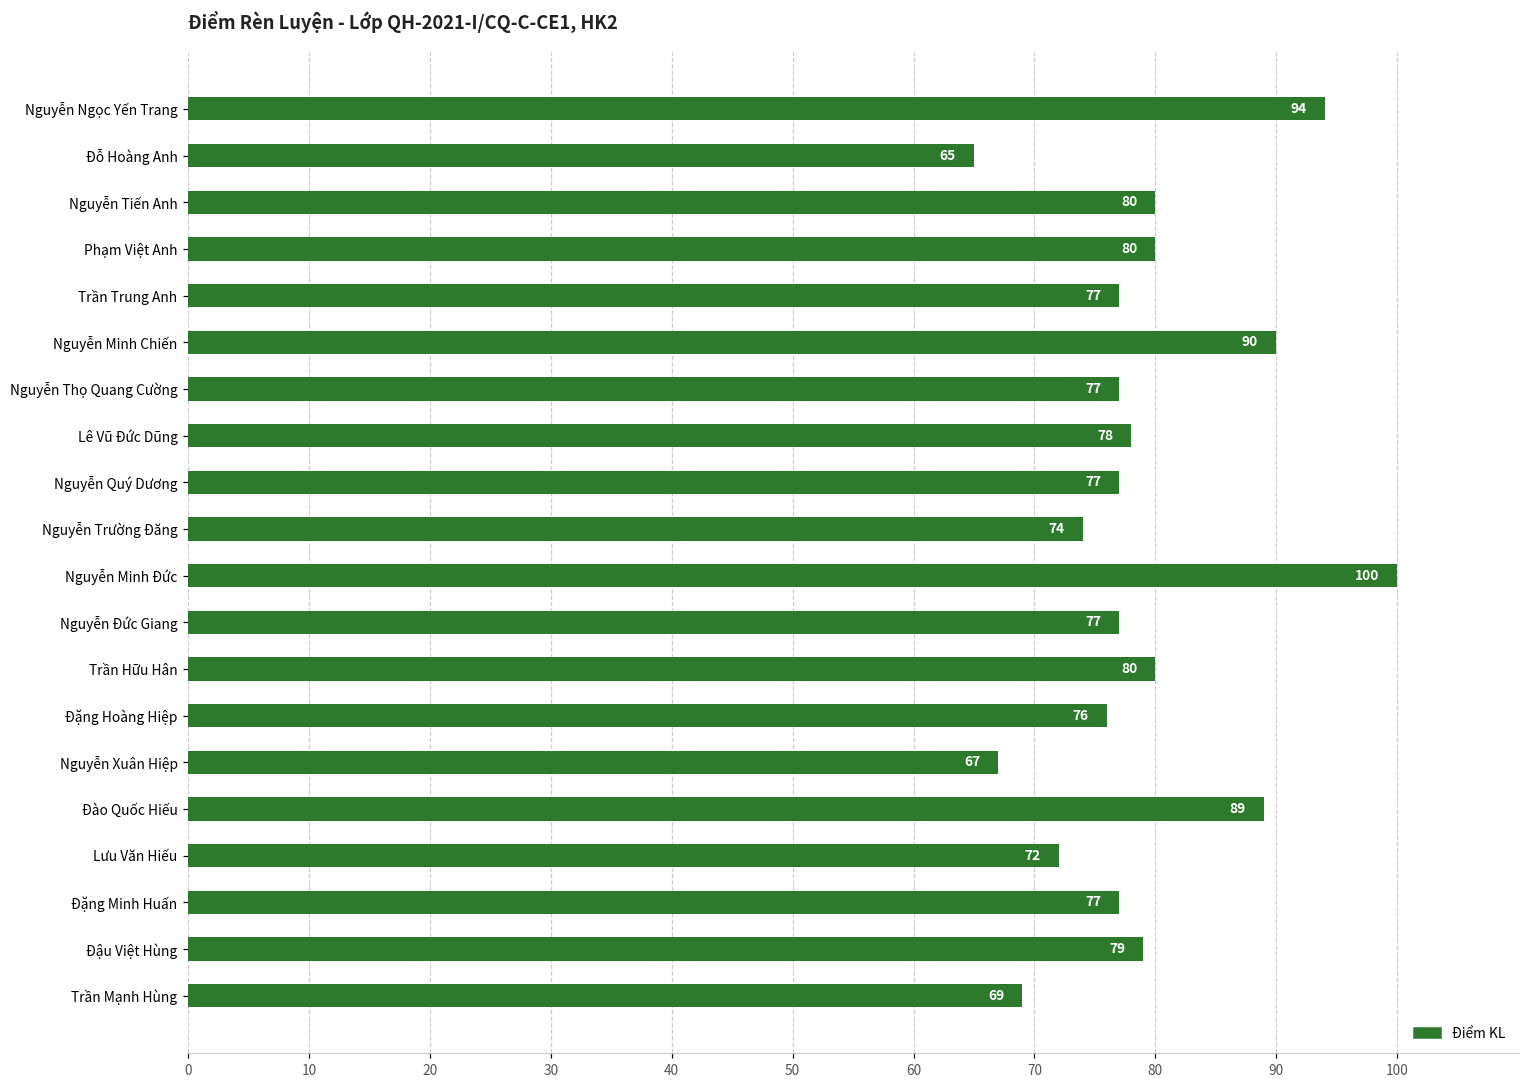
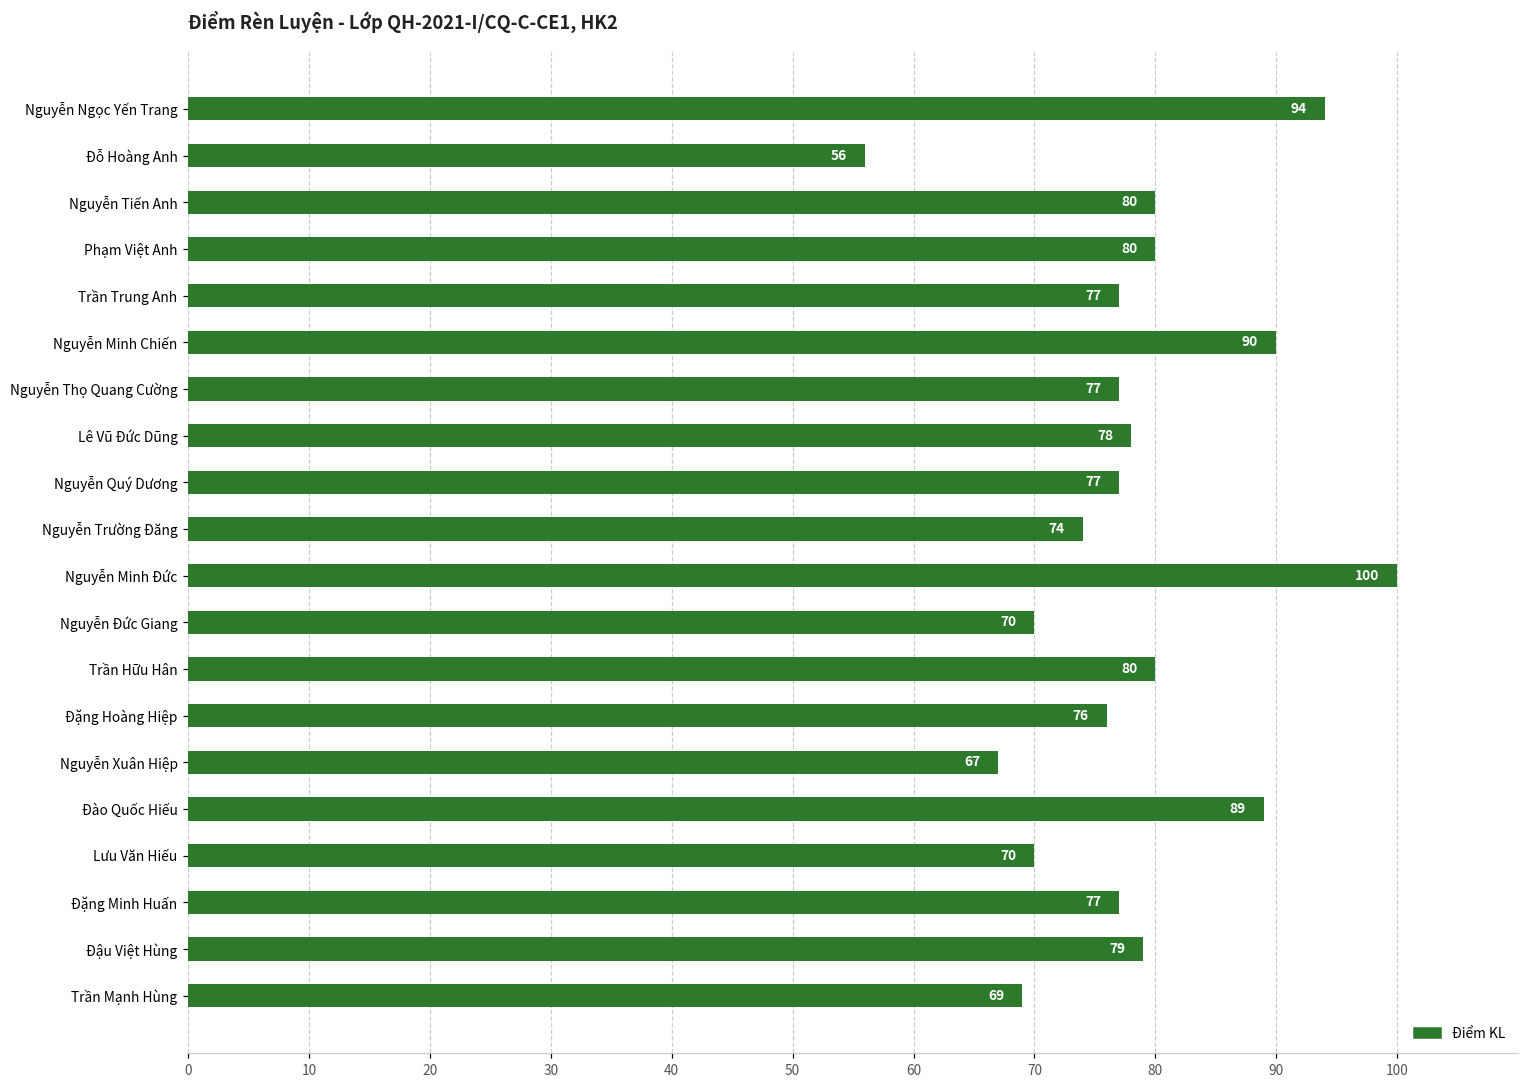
  {
    "Nguyễn Ngọc Yến Trang": 94,
-   "Đỗ Hoàng Anh": 65,
+   "Đỗ Hoàng Anh": 56,
    "Nguyễn Tiến Anh": 80,
    "Phạm Việt Anh": 80,
    "Trần Trung Anh": 77,
    "Nguyễn Minh Chiến": 90,
    "Nguyễn Thọ Quang Cường": 77,
    "Lê Vũ Đức Dũng": 78,
    "Nguyễn Quý Dương": 77,
    "Nguyễn Trường Đăng": 74,
    "Nguyễn Minh Đức": 100,
-   "Nguyễn Đức Giang": 77,
+   "Nguyễn Đức Giang": 70,
    "Trần Hữu Hân": 80,
    "Đặng Hoàng Hiệp": 76,
    "Nguyễn Xuân Hiệp": 67,
    "Đào Quốc Hiếu": 89,
-   "Lưu Văn Hiếu": 72,
+   "Lưu Văn Hiếu": 70,
    "Đặng Minh Huấn": 77,
    "Đậu Việt Hùng": 79,
    "Trần Mạnh Hùng": 69
  }
